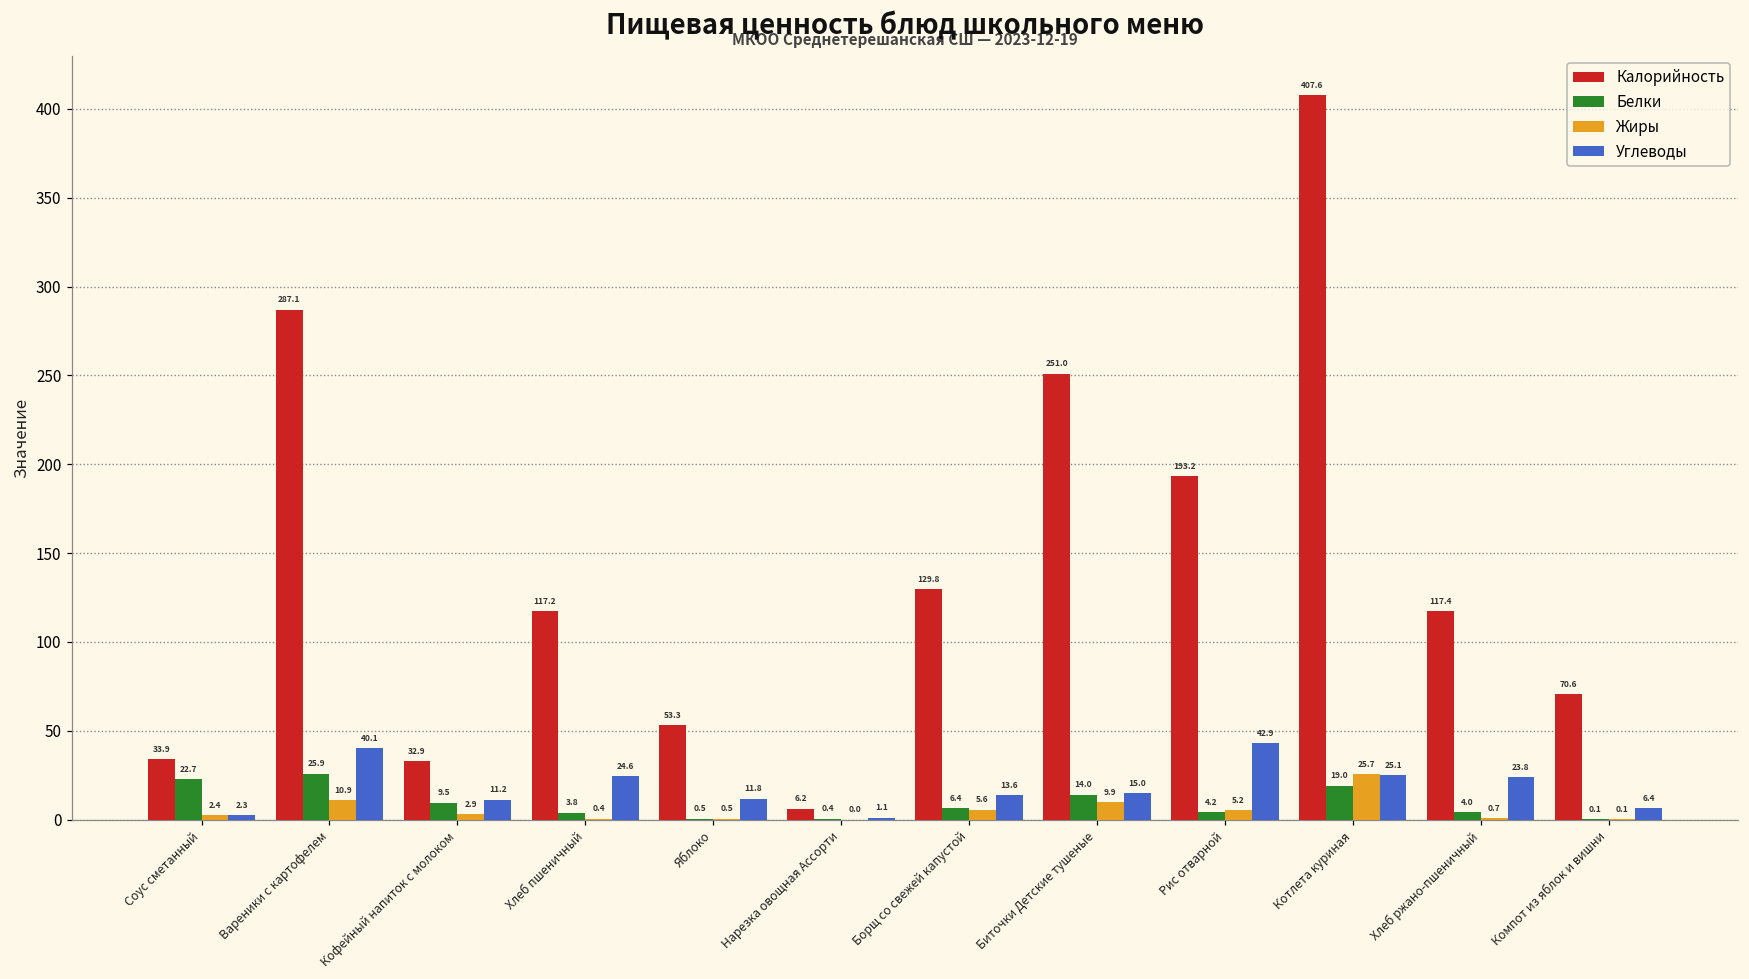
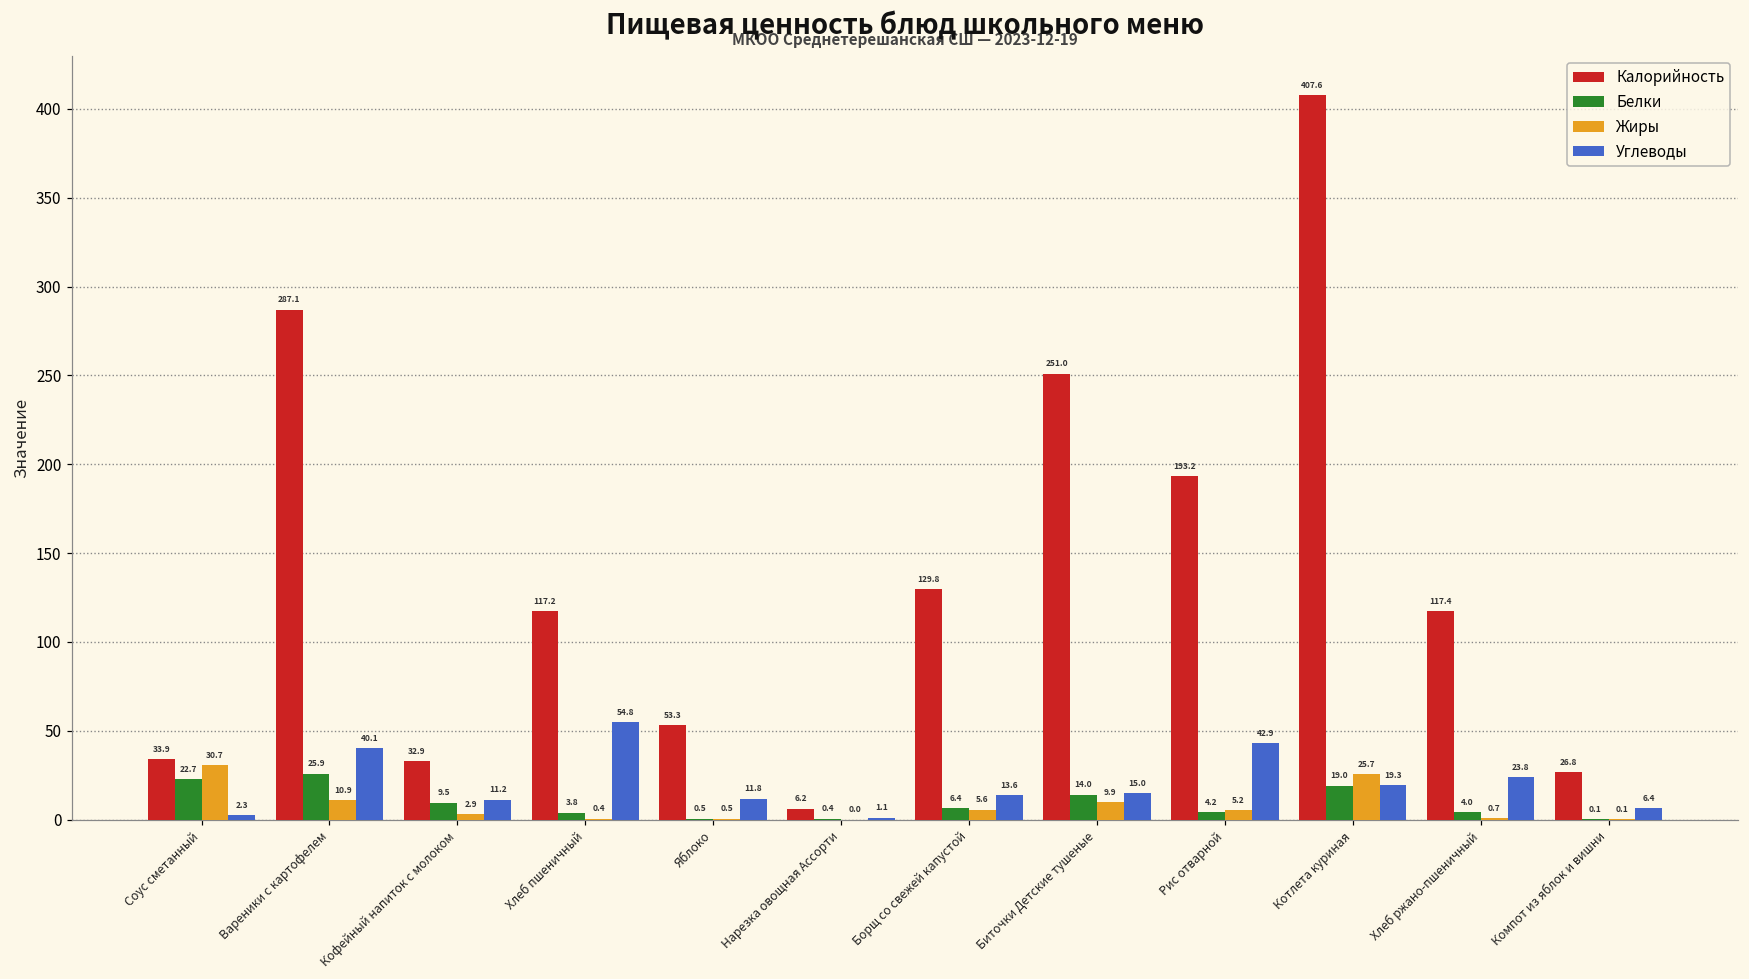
  {
    "Калорийность": {
      "Соус сметанный": 33.9,
      "Вареники с картофелем": 287.1,
      "Кофейный напиток с молоком": 32.9,
      "Хлеб пшеничный": 117.2,
      "Яблоко": 53.3,
      "Нарезка овощная Ассорти": 6.2,
      "Борщ со свежей капустой": 129.8,
      "Биточки Детские тушеные": 251.0,
      "Рис отварной": 193.2,
      "Котлета куриная": 407.6,
      "Хлеб ржано-пшеничный": 117.4,
-     "Компот из яблок и вишни": 70.6
+     "Компот из яблок и вишни": 26.8
    },
    "Белки": {
      "Соус сметанный": 22.7,
      "Вареники с картофелем": 25.9,
      "Кофейный напиток с молоком": 9.5,
      "Хлеб пшеничный": 3.8,
      "Яблоко": 0.5,
      "Нарезка овощная Ассорти": 0.4,
      "Борщ со свежей капустой": 6.4,
      "Биточки Детские тушеные": 14.0,
      "Рис отварной": 4.2,
      "Котлета куриная": 19.0,
      "Хлеб ржано-пшеничный": 4.0,
      "Компот из яблок и вишни": 0.1
    },
    "Жиры": {
-     "Соус сметанный": 2.4,
+     "Соус сметанный": 30.7,
      "Вареники с картофелем": 10.9,
      "Кофейный напиток с молоком": 2.9,
      "Хлеб пшеничный": 0.4,
      "Яблоко": 0.5,
      "Нарезка овощная Ассорти": 0.0,
      "Борщ со свежей капустой": 5.6,
      "Биточки Детские тушеные": 9.9,
      "Рис отварной": 5.2,
      "Котлета куриная": 25.7,
      "Хлеб ржано-пшеничный": 0.7,
      "Компот из яблок и вишни": 0.1
    },
    "Углеводы": {
      "Соус сметанный": 2.3,
      "Вареники с картофелем": 40.1,
      "Кофейный напиток с молоком": 11.2,
-     "Хлеб пшеничный": 24.6,
+     "Хлеб пшеничный": 54.8,
      "Яблоко": 11.8,
      "Нарезка овощная Ассорти": 1.1,
      "Борщ со свежей капустой": 13.6,
      "Биточки Детские тушеные": 15.0,
      "Рис отварной": 42.9,
-     "Котлета куриная": 25.1,
+     "Котлета куриная": 19.3,
      "Хлеб ржано-пшеничный": 23.8,
      "Компот из яблок и вишни": 6.4
    }
  }
